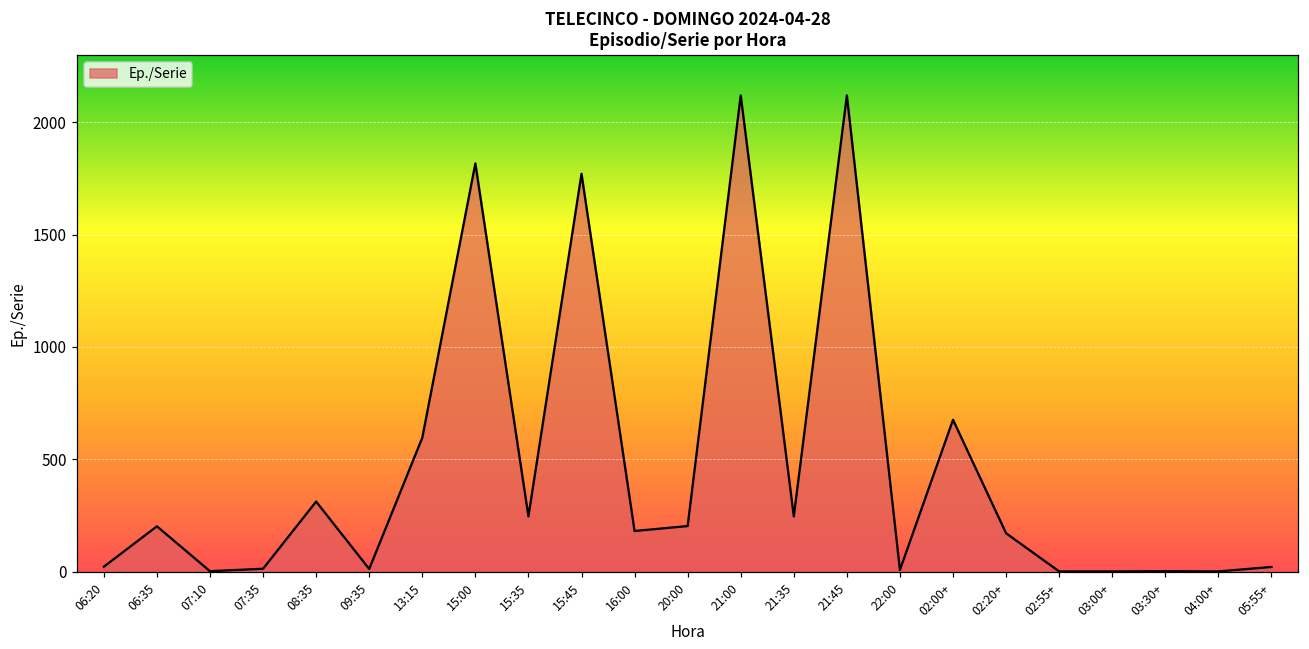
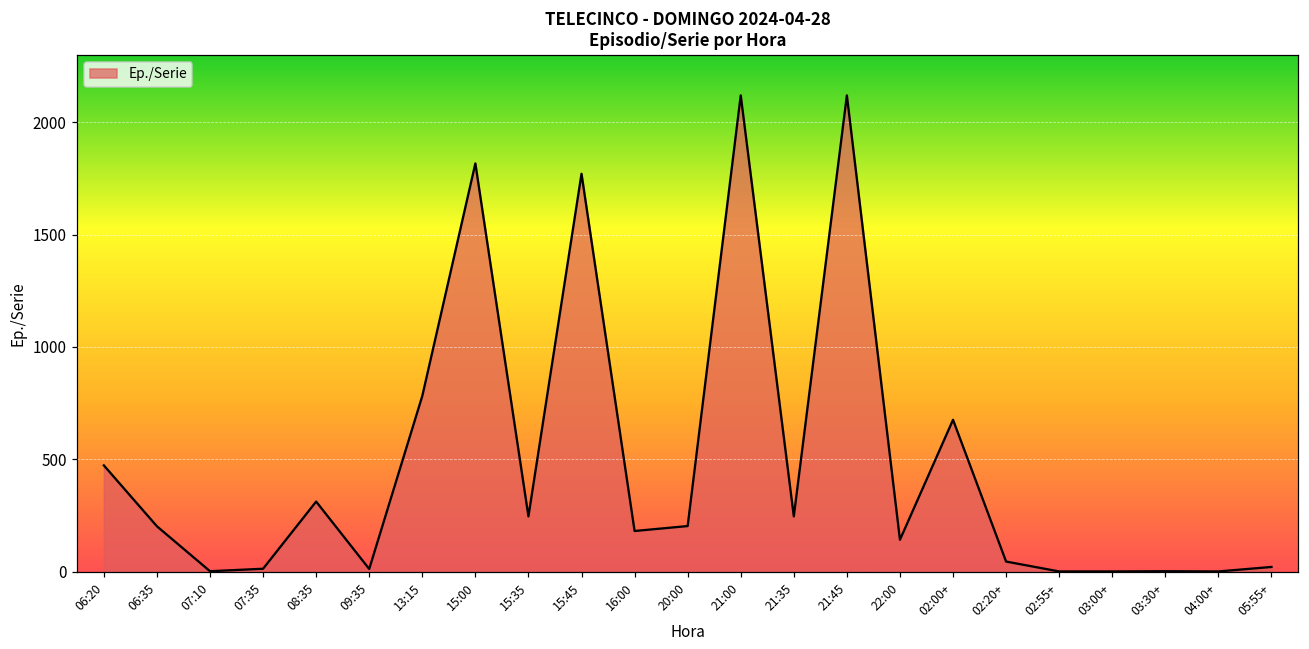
  {
-   "06:20": 20,
+   "06:20": 470,
    "06:35": 200,
    "07:10": 0,
    "07:35": 10,
    "08:35": 310,
    "09:35": 10,
-   "13:15": 600,
+   "13:15": 780,
    "15:00": 1820,
    "15:35": 250,
    "15:45": 1770,
    "16:00": 180,
    "20:00": 200,
    "21:00": 2120,
    "21:35": 250,
    "21:45": 2120,
-   "22:00": 10,
+   "22:00": 140,
    "02:00+": 680,
-   "02:20+": 170,
+   "02:20+": 50,
    "02:55+": 0,
    "03:00+": 0,
    "03:30+": 0,
    "04:00+": 0,
    "05:55+": 20
  }
